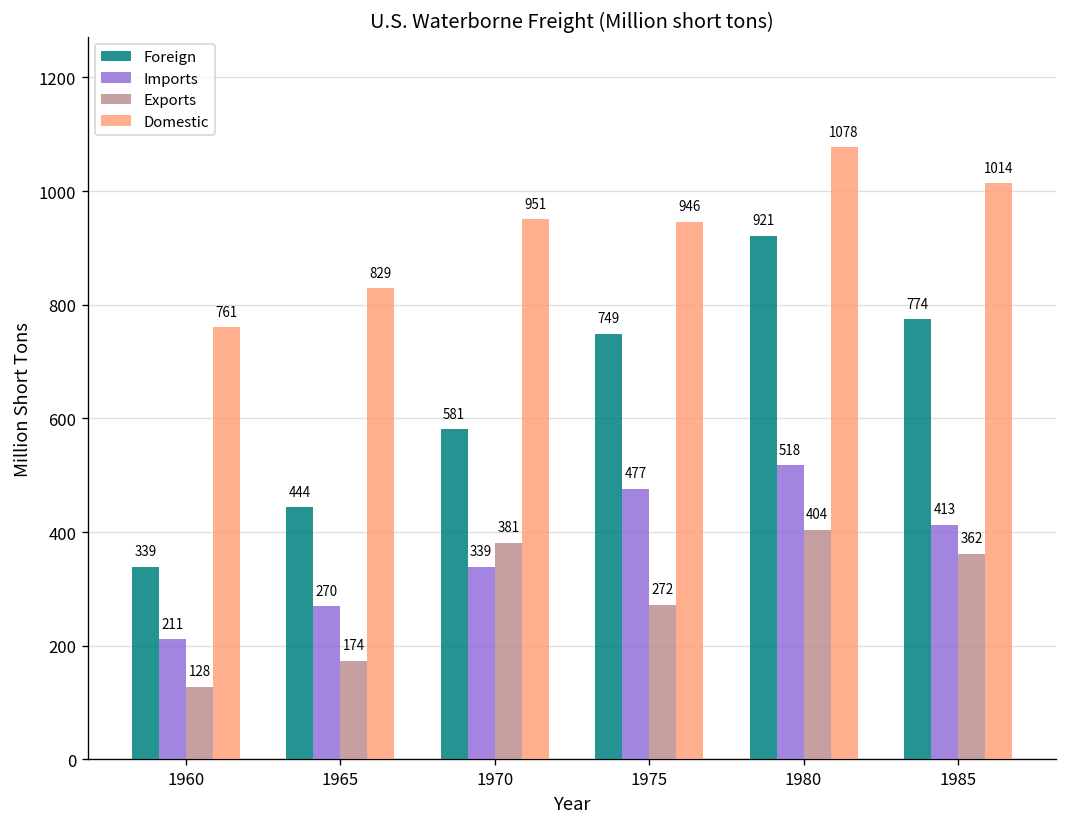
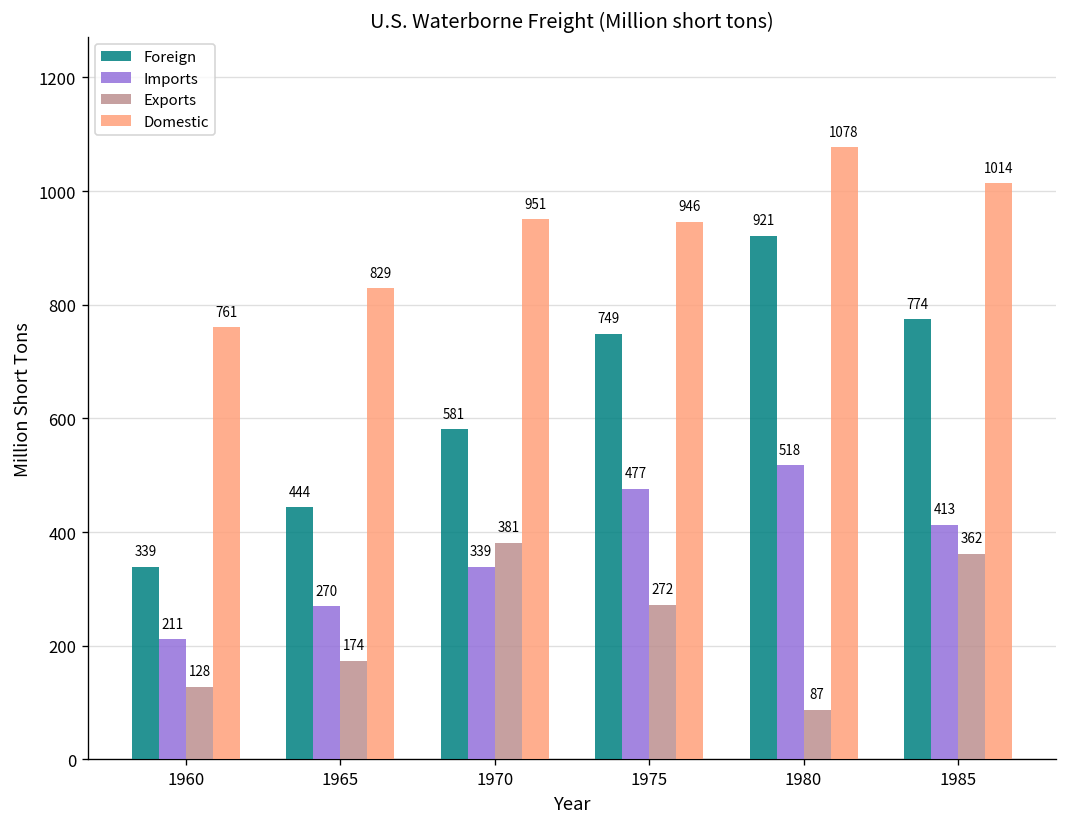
  {
    "Foreign": {
      "1960": 339,
      "1965": 444,
      "1970": 581,
      "1975": 749,
      "1980": 921,
      "1985": 774
    },
    "Imports": {
      "1960": 211,
      "1965": 270,
      "1970": 339,
      "1975": 477,
      "1980": 518,
      "1985": 413
    },
    "Exports": {
      "1960": 128,
      "1965": 174,
      "1970": 381,
      "1975": 272,
-     "1980": 404,
+     "1980": 87,
      "1985": 362
    },
    "Domestic": {
      "1960": 761,
      "1965": 829,
      "1970": 951,
      "1975": 946,
      "1980": 1078,
      "1985": 1014
    }
  }
